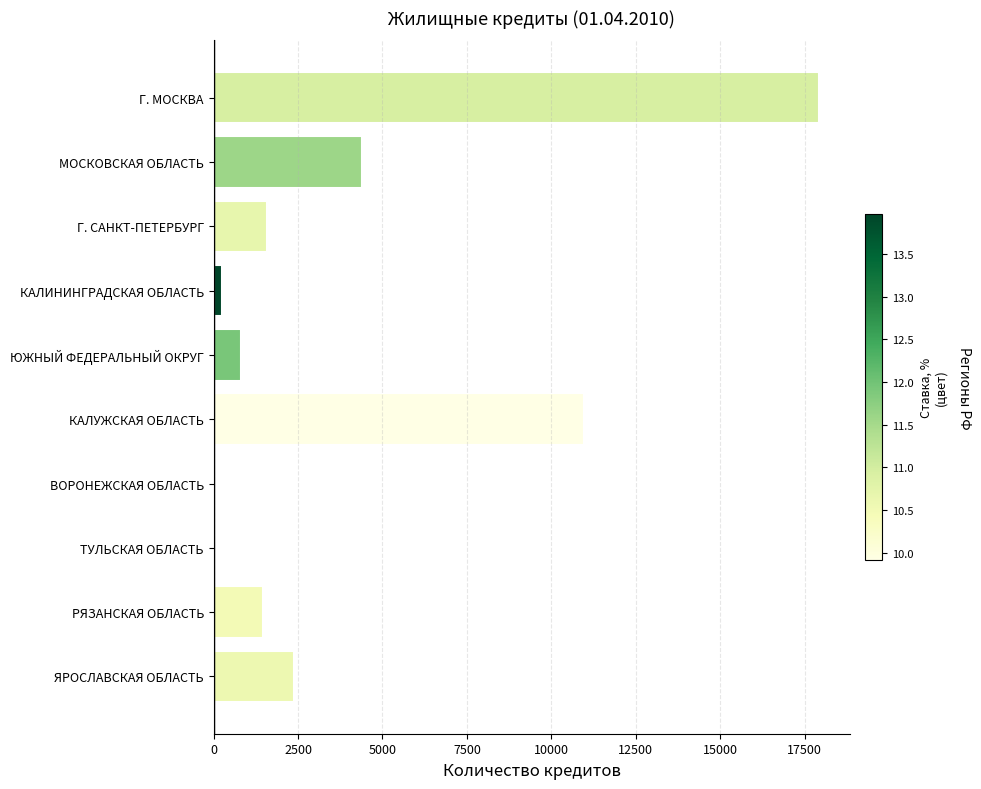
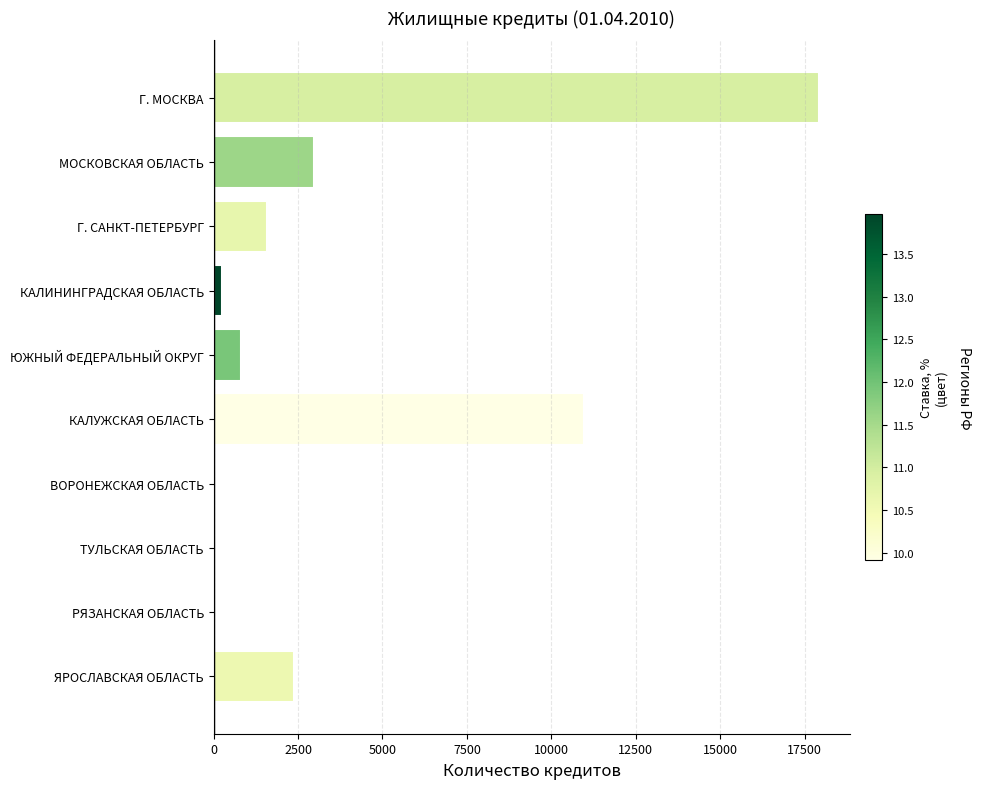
  {
    "Г. МОСКВА": 17900,
-   "МОСКОВСКАЯ ОБЛАСТЬ": 4400,
+   "МОСКОВСКАЯ ОБЛАСТЬ": 3000,
    "Г. САНКТ-ПЕТЕРБУРГ": 1600,
    "КАЛИНИНГРАДСКАЯ ОБЛАСТЬ": 200,
    "ЮЖНЫЙ ФЕДЕРАЛЬНЫЙ ОКРУГ": 800,
    "КАЛУЖСКАЯ ОБЛАСТЬ": 11000,
-   "РЯЗАНСКАЯ ОБЛАСТЬ": 1500,
+   "РЯЗАНСКАЯ ОБЛАСТЬ": 100,
    "ЯРОСЛАВСКАЯ ОБЛАСТЬ": 2400
  }
